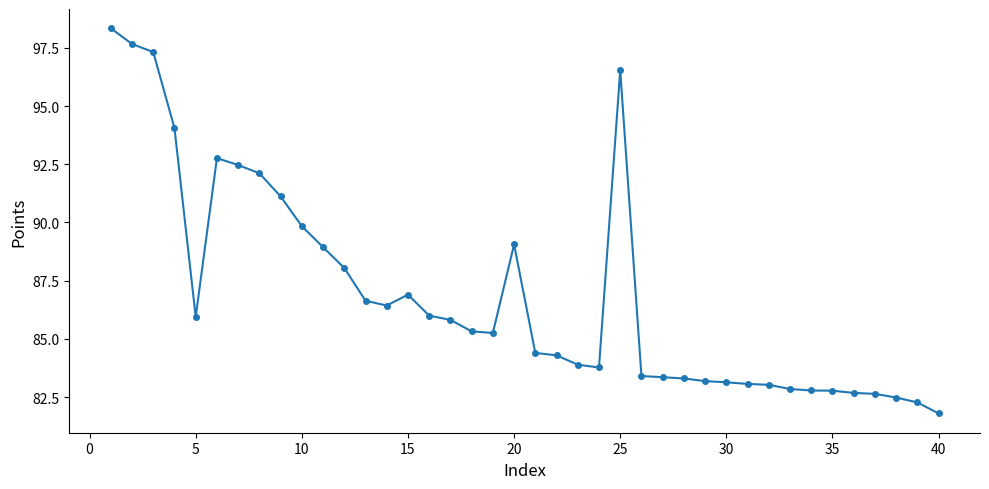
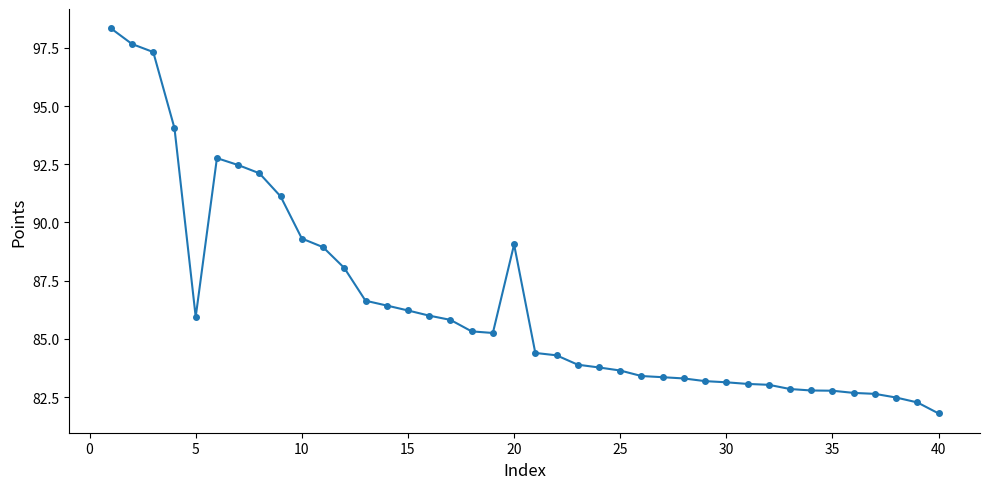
  {
    "5": 85.9,
-   "10": 89.8,
-   "15": 86.9,
+   "10": 89.3,
+   "15": 86.2,
    "20": 89.1,
-   "25": 96.5,
+   "25": 83.6,
    "30": 83.1,
    "35": 82.8,
    "40": 81.8
  }
